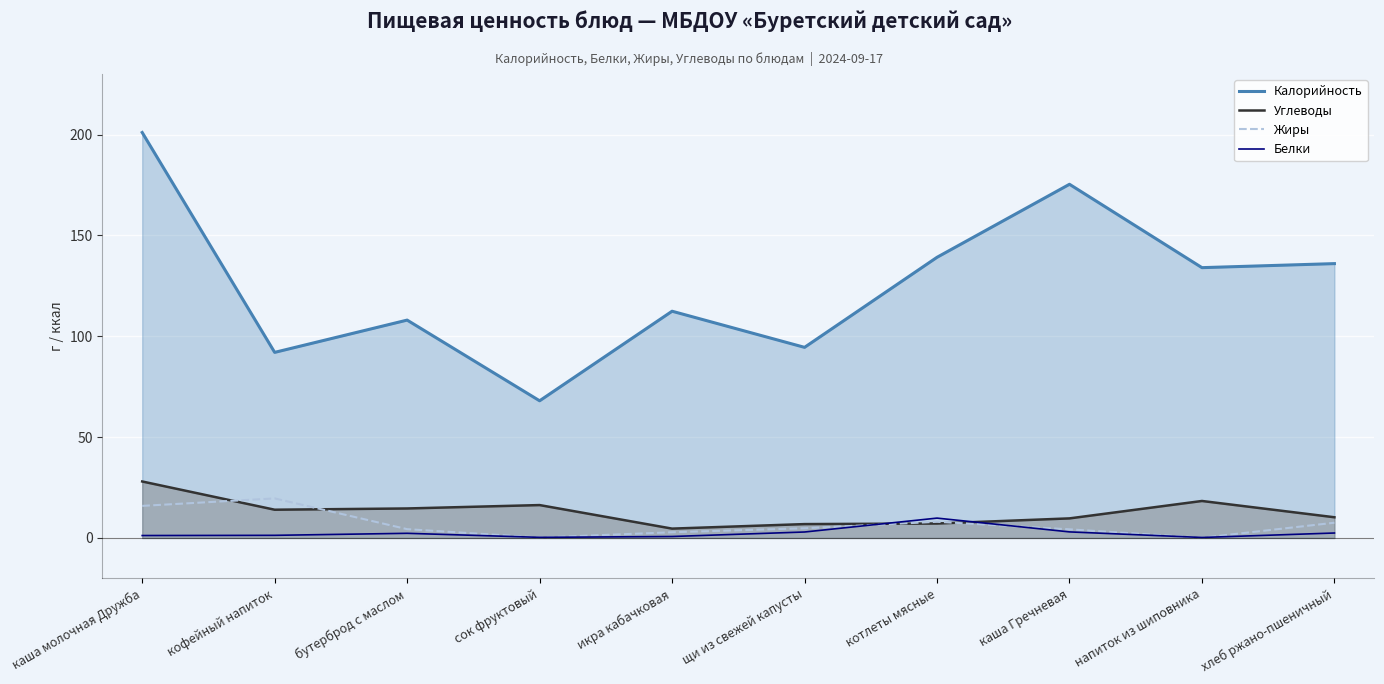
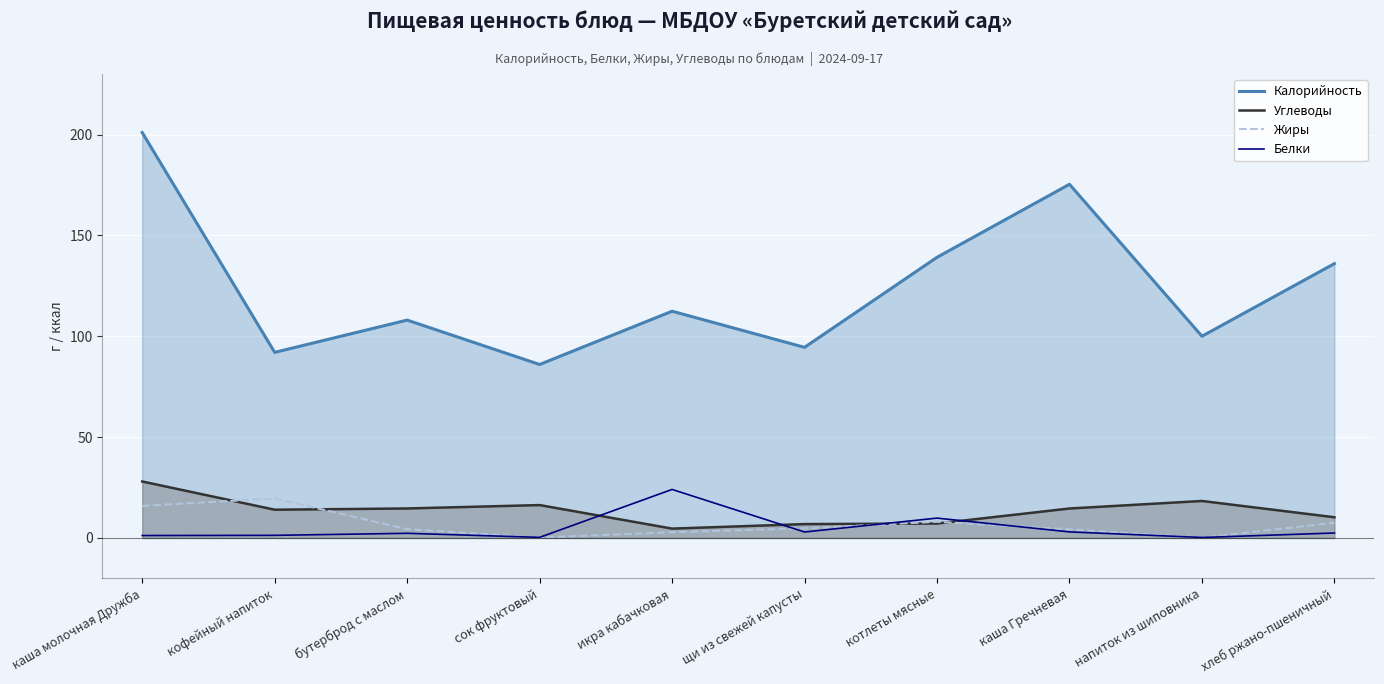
  {
    "Калорийность": {
      "каша молочная Дружба": 201,
      "кофейный напиток": 92,
      "бутерброд с маслом": 108,
-     "сок фруктовый": 68,
+     "сок фруктовый": 86,
      "икра кабачковая": 112,
      "щи из свежей капусты": 94,
      "котлеты мясные": 139,
      "каша Гречневая": 175,
-     "напиток из шиповника": 134,
+     "напиток из шиповника": 100,
      "хлеб ржано-пшеничный": 136
    },
    "Углеводы": {
      "каша молочная Дружба": 28,
      "кофейный напиток": 14,
      "бутерброд с маслом": 15,
      "сок фруктовый": 16,
      "икра кабачковая": 5,
      "щи из свежей капусты": 7,
-     "каша Гречневая": 10,
+     "каша Гречневая": 15,
      "напиток из шиповника": 18,
      "хлеб ржано-пшеничный": 10
    },
    "Жиры": {
      "каша молочная Дружба": 16,
      "кофейный напиток": 20,
      "бутерброд с маслом": 4,
      "икра кабачковая": 3,
      "щи из свежей капусты": 5,
      "каша Гречневая": 4,
      "хлеб ржано-пшеничный": 8
    },
    "Белки": {
      "каша молочная Дружба": 1,
      "кофейный напиток": 1,
      "бутерброд с маслом": 2,
-     "икра кабачковая": 1,
+     "икра кабачковая": 24,
      "щи из свежей капусты": 3,
      "котлеты мясные": 10,
      "каша Гречневая": 3,
      "хлеб ржано-пшеничный": 2
    }
  }
